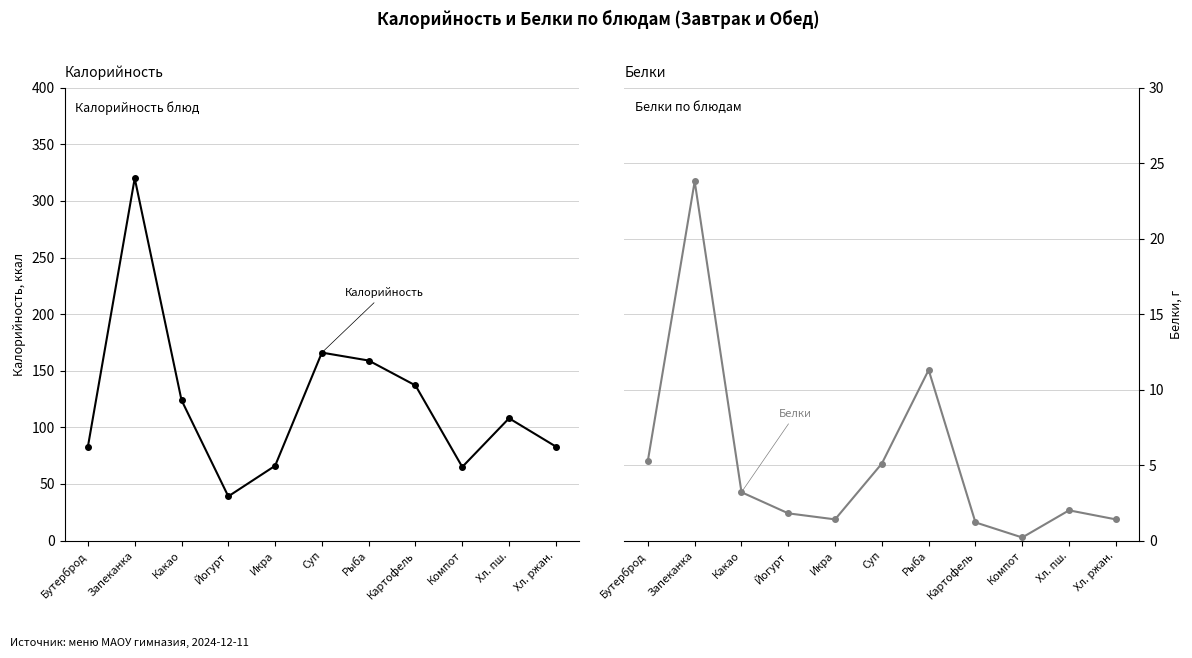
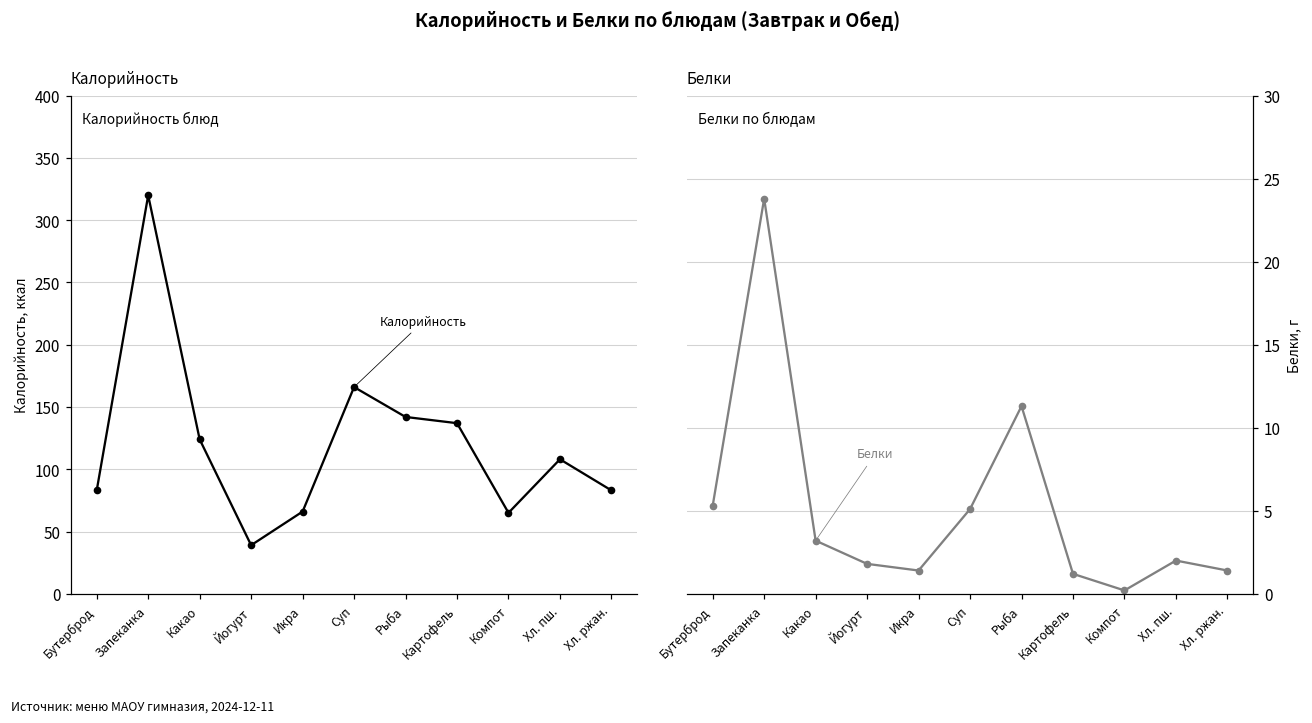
  {
    "Калорийность": {
      "Бутерброд": 83,
      "Запеканка": 320,
      "Какао": 124,
      "Йогурт": 39,
      "Икра": 66,
      "Суп": 166,
-     "Рыба": 159,
+     "Рыба": 142,
      "Картофель": 137,
      "Компот": 65,
      "Хл. пш.": 108,
      "Хл. ржан.": 83
    },
    "Белки": {
      "Бутерброд": 5.3,
      "Запеканка": 23.8,
      "Какао": 3.2,
      "Йогурт": 1.8,
      "Икра": 1.4,
      "Суп": 5.1,
      "Рыба": 11.3,
      "Картофель": 1.2,
      "Компот": 0.2,
      "Хл. пш.": 2.0,
      "Хл. ржан.": 1.4
    }
  }
